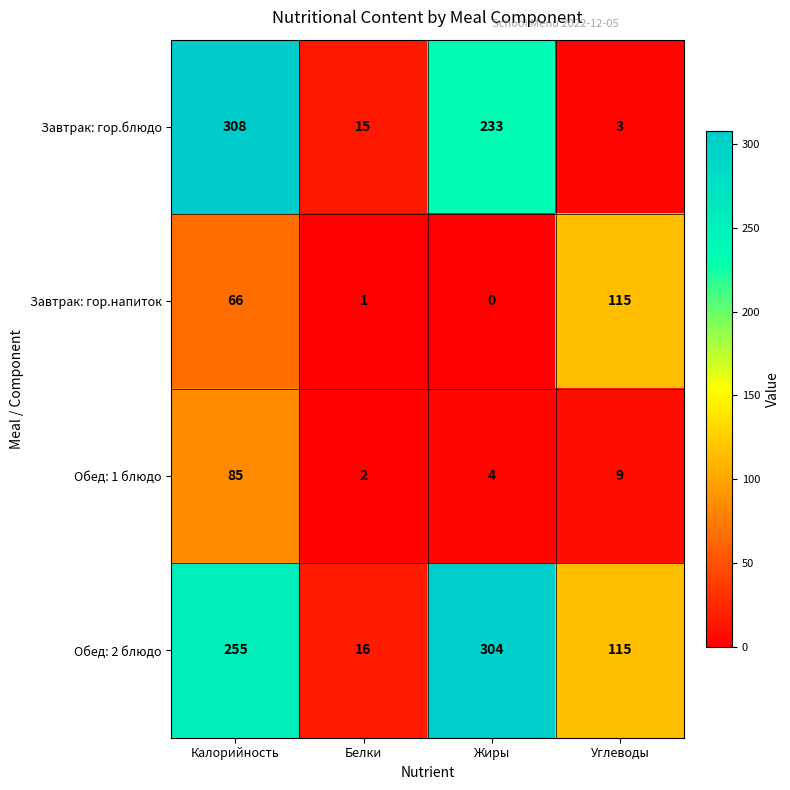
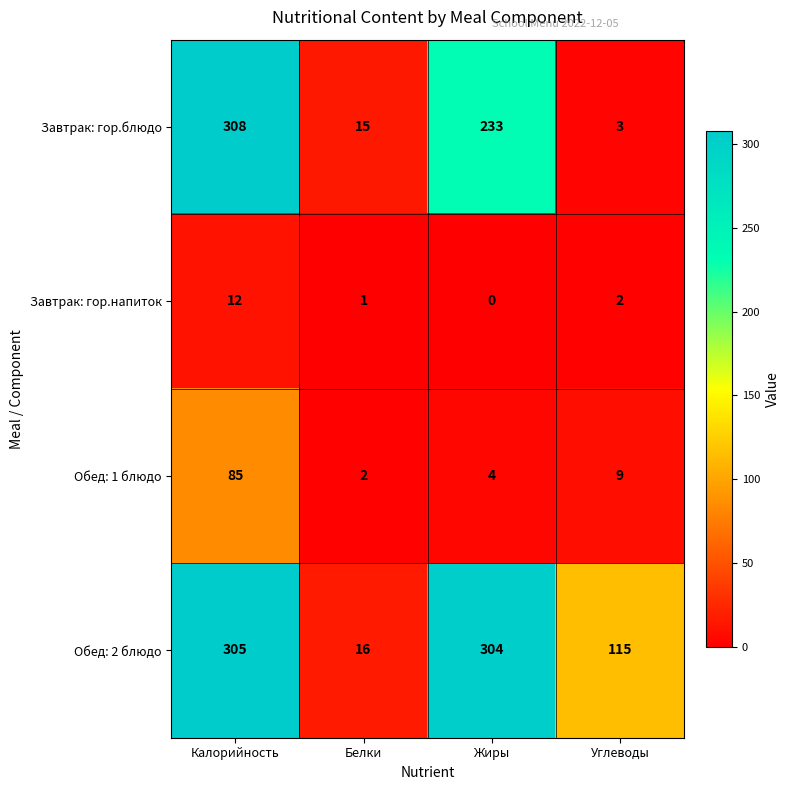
  {
    "Завтрак: гор.блюдо": {
      "Калорийность": 308,
      "Белки": 15,
      "Жиры": 233,
      "Углеводы": 3
    },
    "Завтрак: гор.напиток": {
-     "Калорийность": 66,
+     "Калорийность": 12,
      "Белки": 1,
      "Жиры": 0,
-     "Углеводы": 115
+     "Углеводы": 2
    },
    "Обед: 1 блюдо": {
      "Калорийность": 85,
      "Белки": 2,
      "Жиры": 4,
      "Углеводы": 9
    },
    "Обед: 2 блюдо": {
-     "Калорийность": 255,
+     "Калорийность": 305,
      "Белки": 16,
      "Жиры": 304,
      "Углеводы": 115
    }
  }
